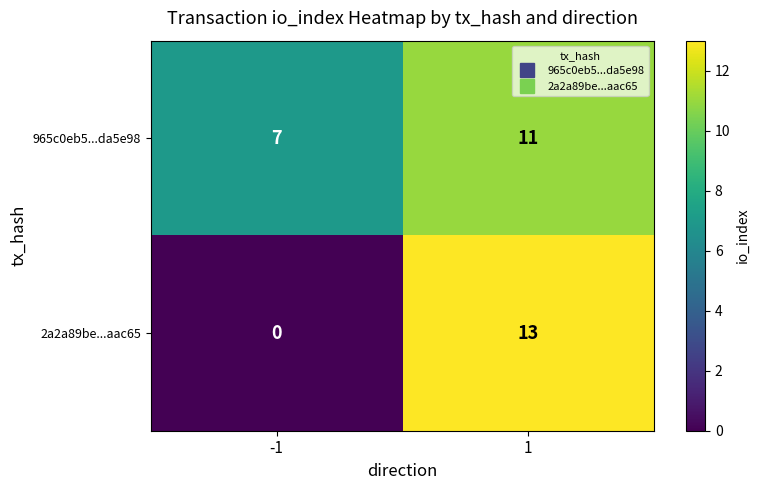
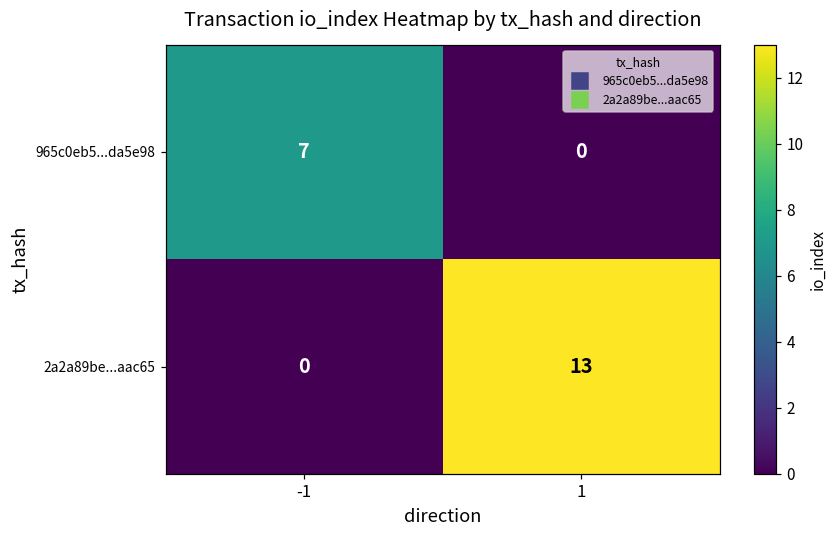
  {
    "965c0eb5...da5e98": {
      "-1": 7,
-     "1": 11
+     "1": 0
    },
    "2a2a89be...aac65": {
      "-1": 0,
      "1": 13
    }
  }
